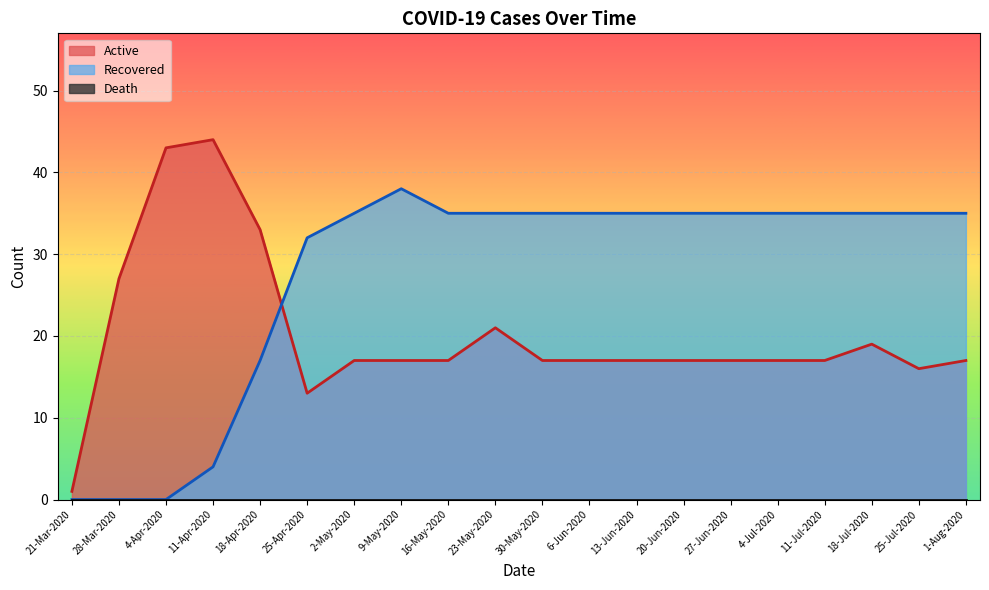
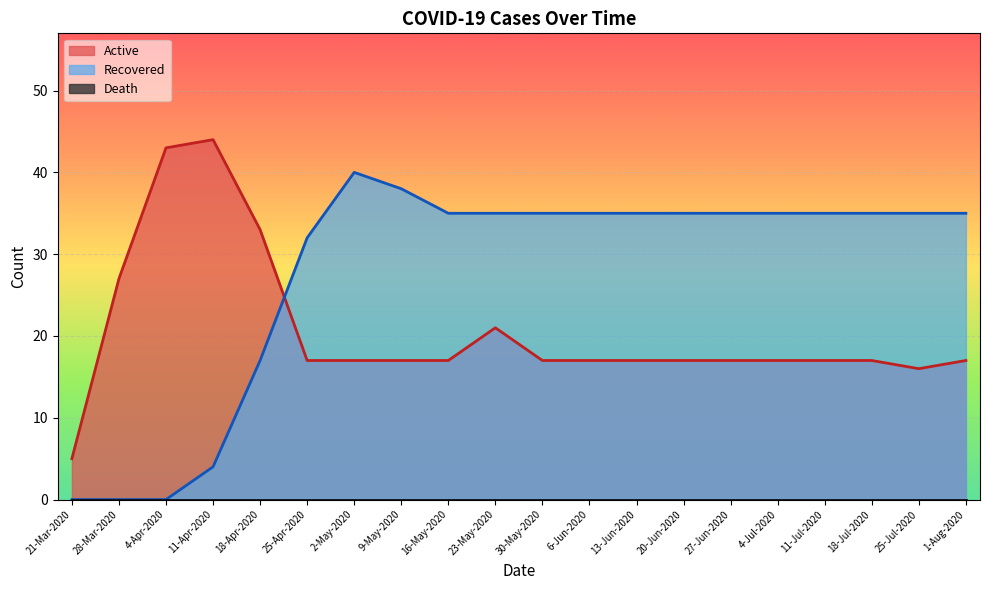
  {
    "Active": {
-     "21-Mar-2020": 1,
+     "21-Mar-2020": 5,
      "28-Mar-2020": 27,
      "4-Apr-2020": 43,
      "11-Apr-2020": 44,
      "18-Apr-2020": 33,
-     "25-Apr-2020": 13,
+     "25-Apr-2020": 17,
      "2-May-2020": 17,
      "9-May-2020": 17,
      "16-May-2020": 17,
      "23-May-2020": 21,
      "30-May-2020": 17,
      "6-Jun-2020": 17,
      "13-Jun-2020": 17,
      "20-Jun-2020": 17,
      "27-Jun-2020": 17,
      "4-Jul-2020": 17,
      "11-Jul-2020": 17,
-     "18-Jul-2020": 19,
+     "18-Jul-2020": 17,
      "25-Jul-2020": 16,
      "1-Aug-2020": 17
    },
    "Recovered": {
      "11-Apr-2020": 4,
      "18-Apr-2020": 17,
      "25-Apr-2020": 32,
-     "2-May-2020": 35,
+     "2-May-2020": 40,
      "9-May-2020": 38,
      "16-May-2020": 35,
      "23-May-2020": 35,
      "30-May-2020": 35,
      "6-Jun-2020": 35,
      "13-Jun-2020": 35,
      "20-Jun-2020": 35,
      "27-Jun-2020": 35,
      "4-Jul-2020": 35,
      "11-Jul-2020": 35,
      "18-Jul-2020": 35,
      "25-Jul-2020": 35,
      "1-Aug-2020": 35
    },
    "Death": {
      "11-Apr-2020": 0,
      "18-Apr-2020": 0,
      "25-Apr-2020": 0,
      "2-May-2020": 0,
      "9-May-2020": 0,
      "16-May-2020": 0,
      "23-May-2020": 0,
      "30-May-2020": 0,
      "6-Jun-2020": 0,
      "13-Jun-2020": 0,
      "20-Jun-2020": 0,
      "27-Jun-2020": 0,
      "4-Jul-2020": 0,
      "11-Jul-2020": 0,
      "18-Jul-2020": 0,
      "25-Jul-2020": 0,
      "1-Aug-2020": 0
    }
  }
